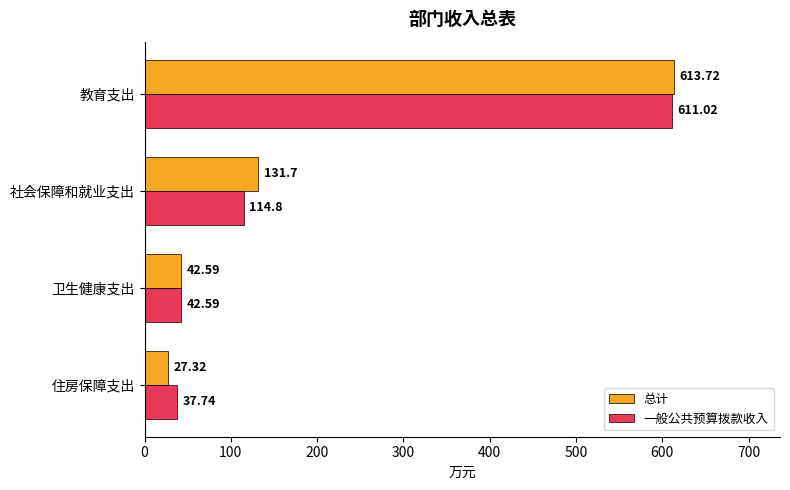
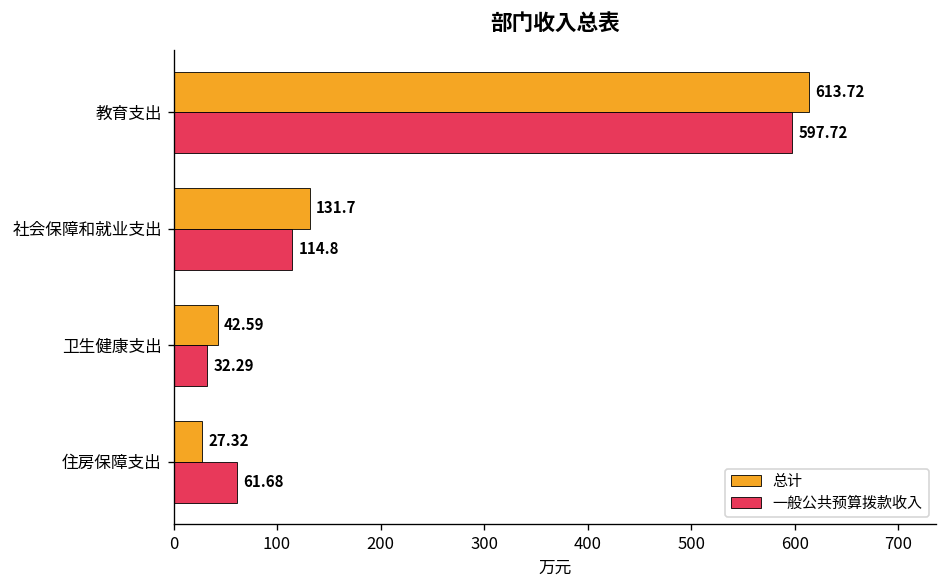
  {
    "总计": {
      "教育支出": 613.72,
      "社会保障和就业支出": 131.7,
      "卫生健康支出": 42.59,
      "住房保障支出": 27.32
    },
    "一般公共预算拨款收入": {
-     "教育支出": 611.02,
+     "教育支出": 597.72,
      "社会保障和就业支出": 114.8,
-     "卫生健康支出": 42.59,
-     "住房保障支出": 37.74
+     "卫生健康支出": 32.29,
+     "住房保障支出": 61.68
    }
  }
